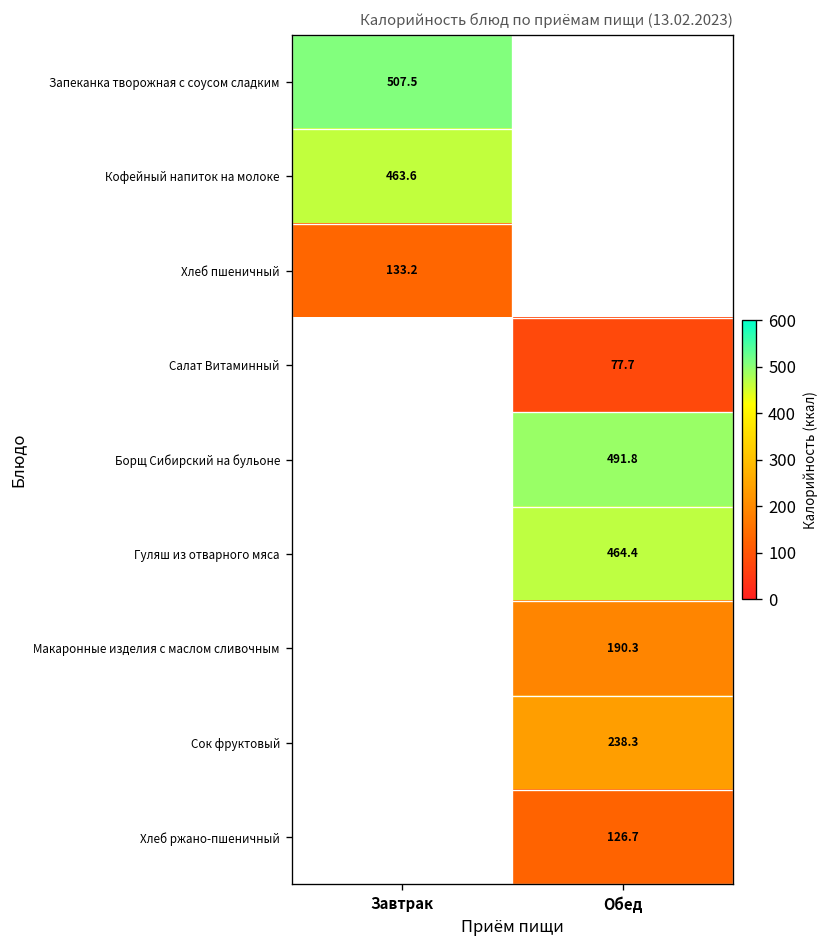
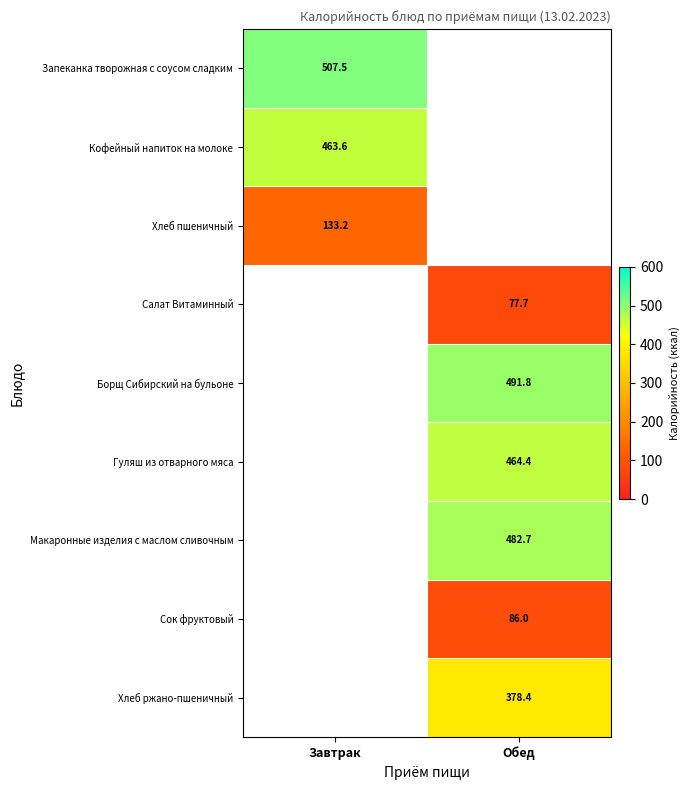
  {
    "Запеканка творожная с соусом сладким": {
      "Завтрак": 507.5
    },
    "Кофейный напиток на молоке": {
      "Завтрак": 463.6
    },
    "Хлеб пшеничный": {
      "Завтрак": 133.2
    },
    "Салат Витаминный": {
      "Обед": 77.7
    },
    "Борщ Сибирский на бульоне": {
      "Обед": 491.8
    },
    "Гуляш из отварного мяса": {
      "Обед": 464.4
    },
    "Макаронные изделия с маслом сливочным": {
-     "Обед": 190.3
+     "Обед": 482.7
    },
    "Сок фруктовый": {
-     "Обед": 238.3
+     "Обед": 86.0
    },
    "Хлеб ржано-пшеничный": {
-     "Обед": 126.7
+     "Обед": 378.4
    }
  }
